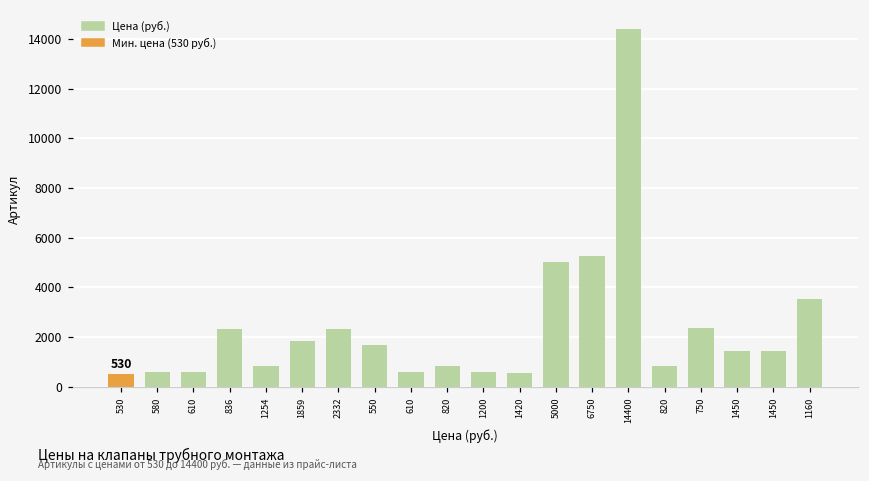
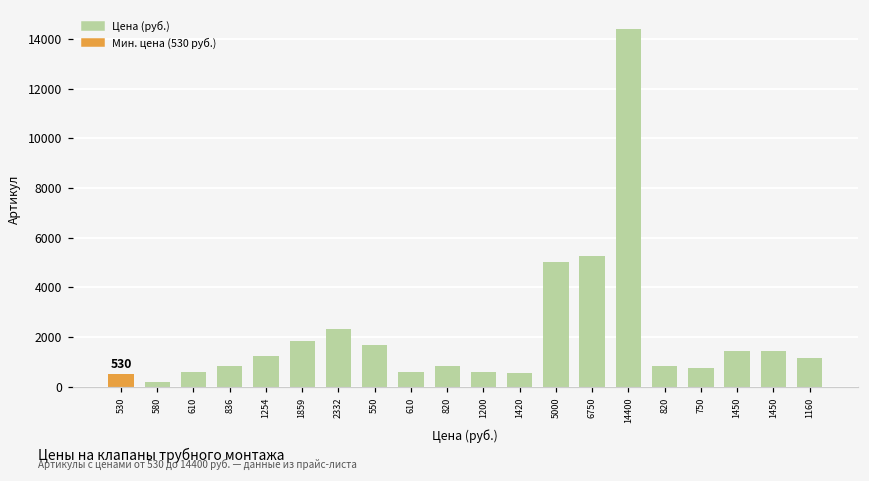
  {
-   "580": 600,
-   "836": 2300,
-   "1254": 800,
+   "580": 200,
+   "836": 800,
+   "1254": 1300,
    "1859": 1900,
    "2332": 2300,
    "550": 1700,
    "1200": 600,
    "1420": 600,
    "5000": 5000,
    "6750": 5200,
    "14400": 14400,
-   "750": 2300,
-   "1160": 3500
+   "750": 800,
+   "1160": 1200
  }
